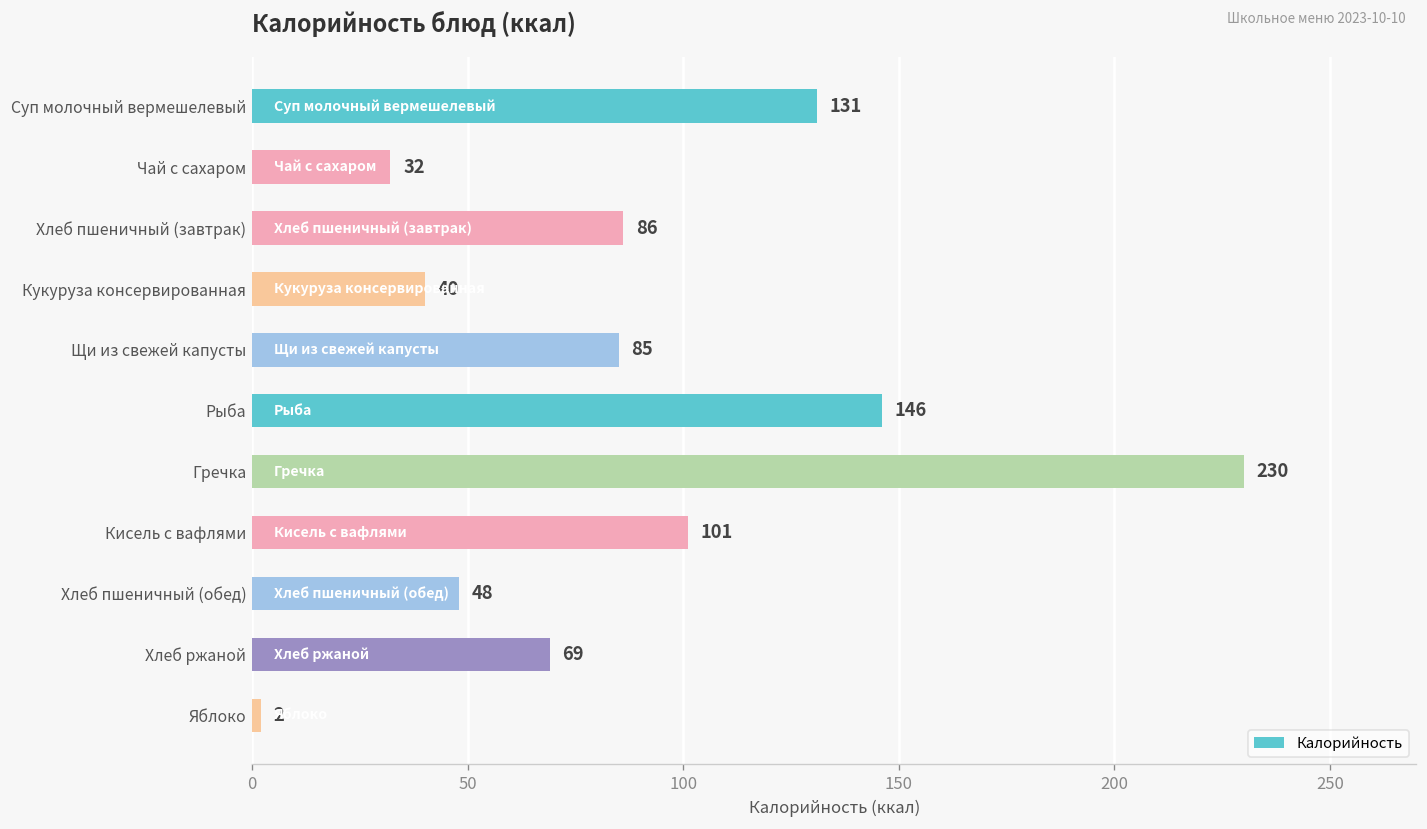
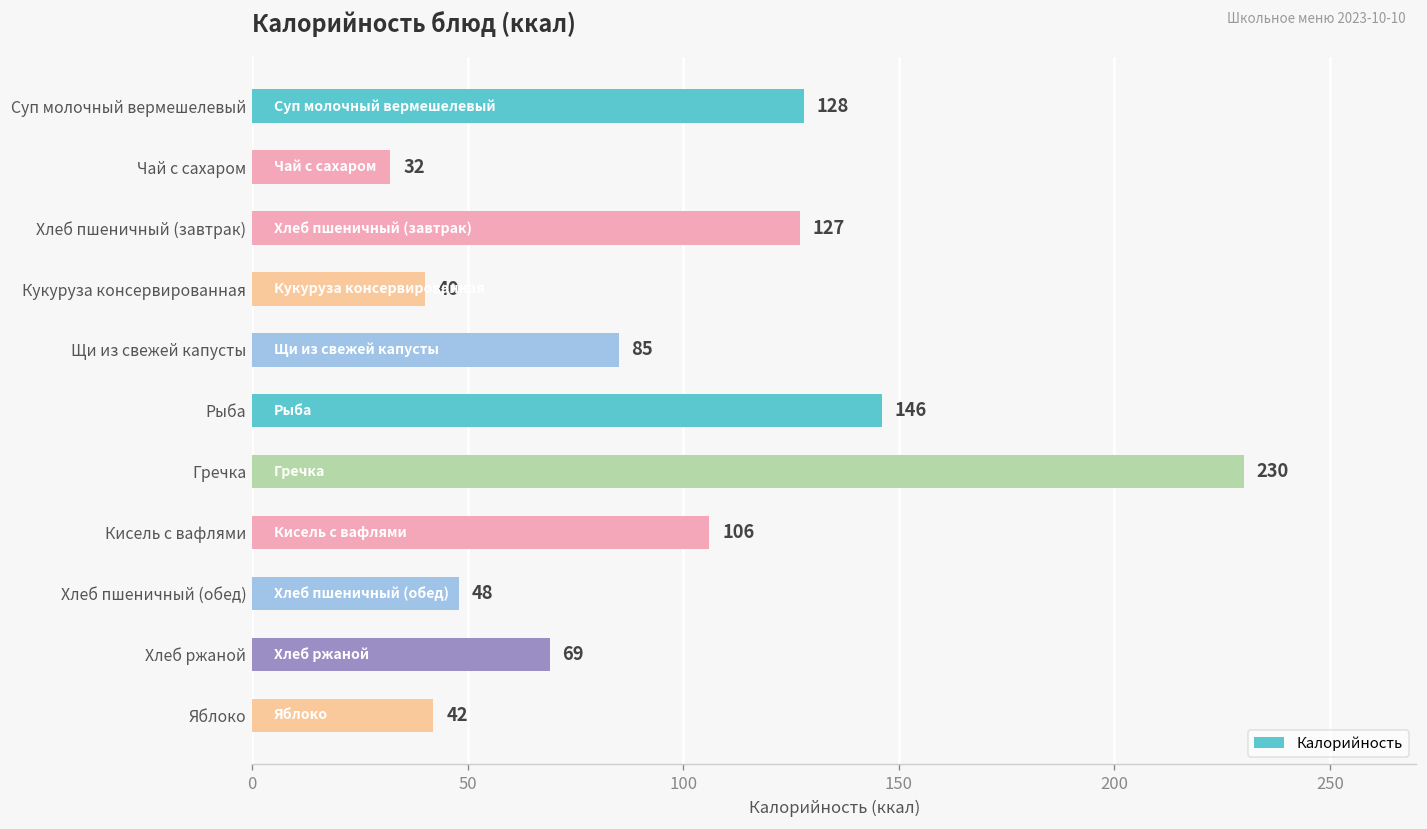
  {
-   "Суп молочный вермешелевый": 131,
+   "Суп молочный вермешелевый": 128,
    "Чай с сахаром": 32,
-   "Хлеб пшеничный (завтрак)": 86,
+   "Хлеб пшеничный (завтрак)": 127,
    "Щи из свежей капусты": 85,
    "Рыба": 146,
    "Гречка": 230,
-   "Кисель с вафлями": 101,
+   "Кисель с вафлями": 106,
    "Хлеб пшеничный (обед)": 48,
    "Хлеб ржаной": 69,
-   "Яблоко": 2
+   "Яблоко": 42
  }
